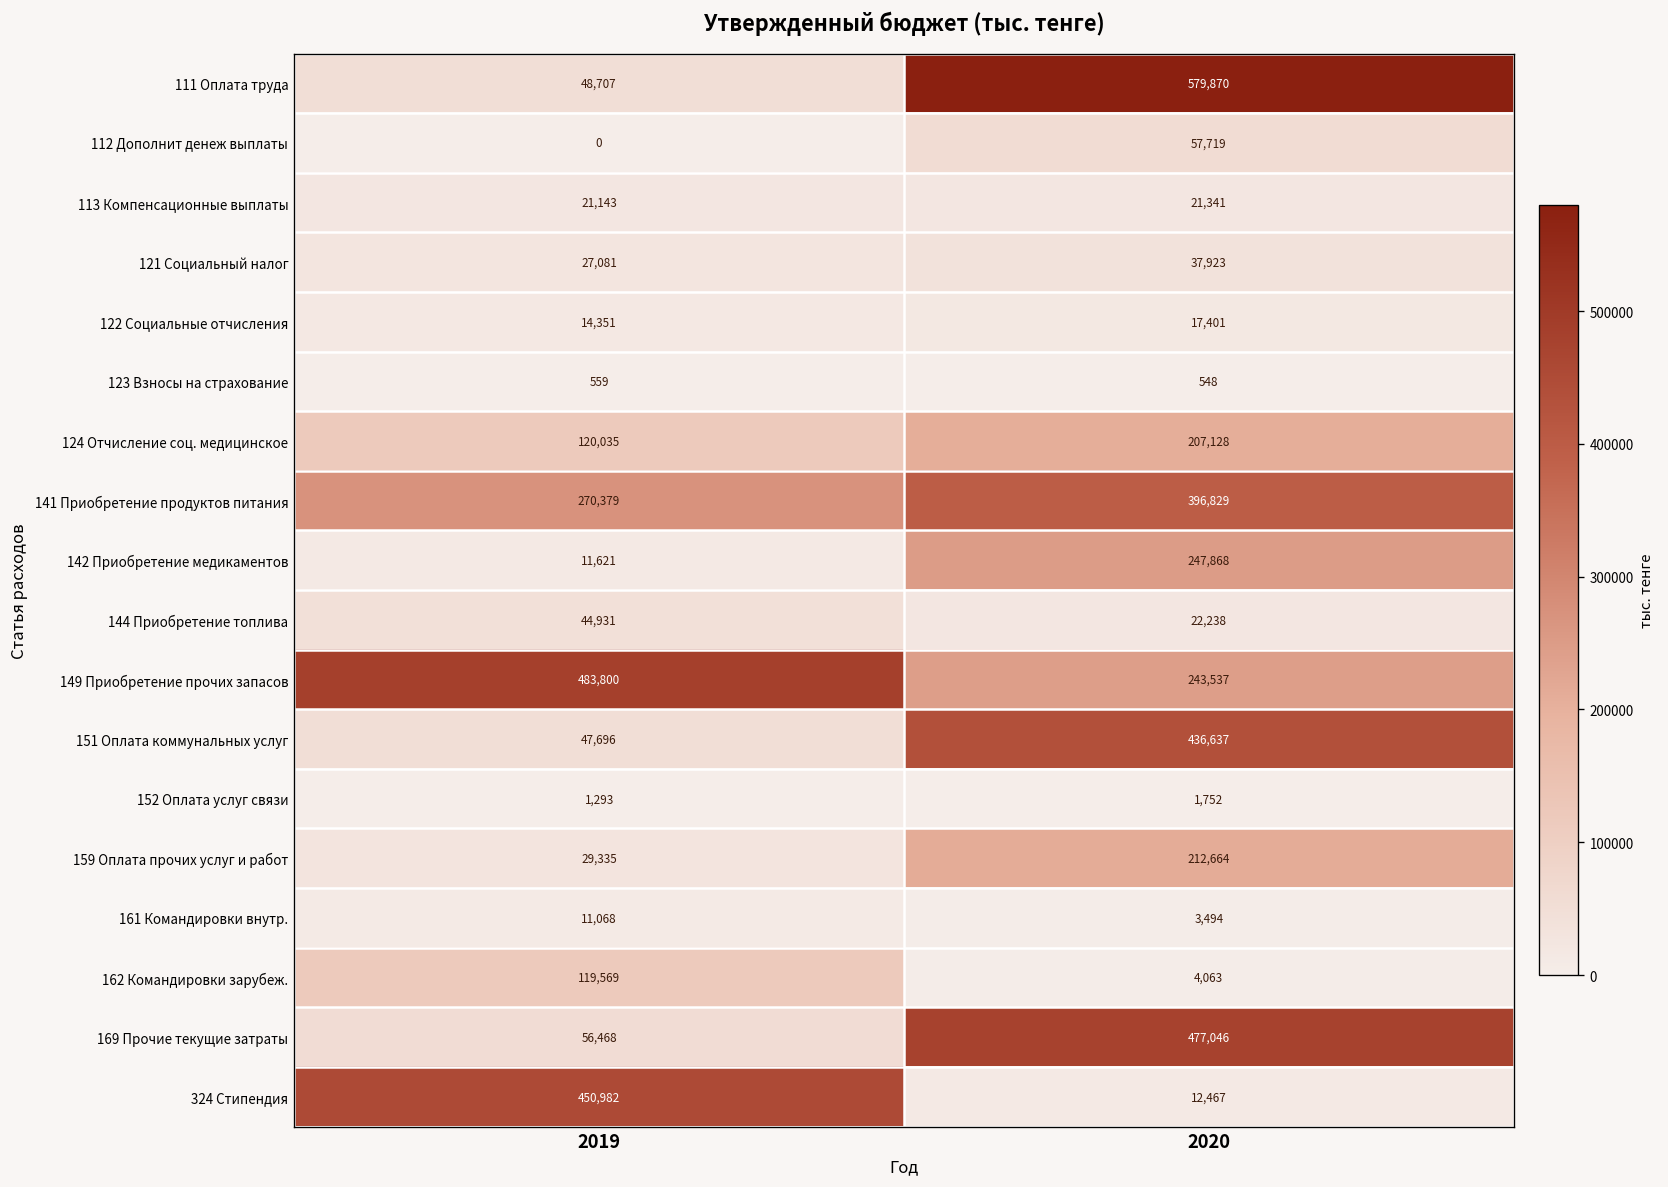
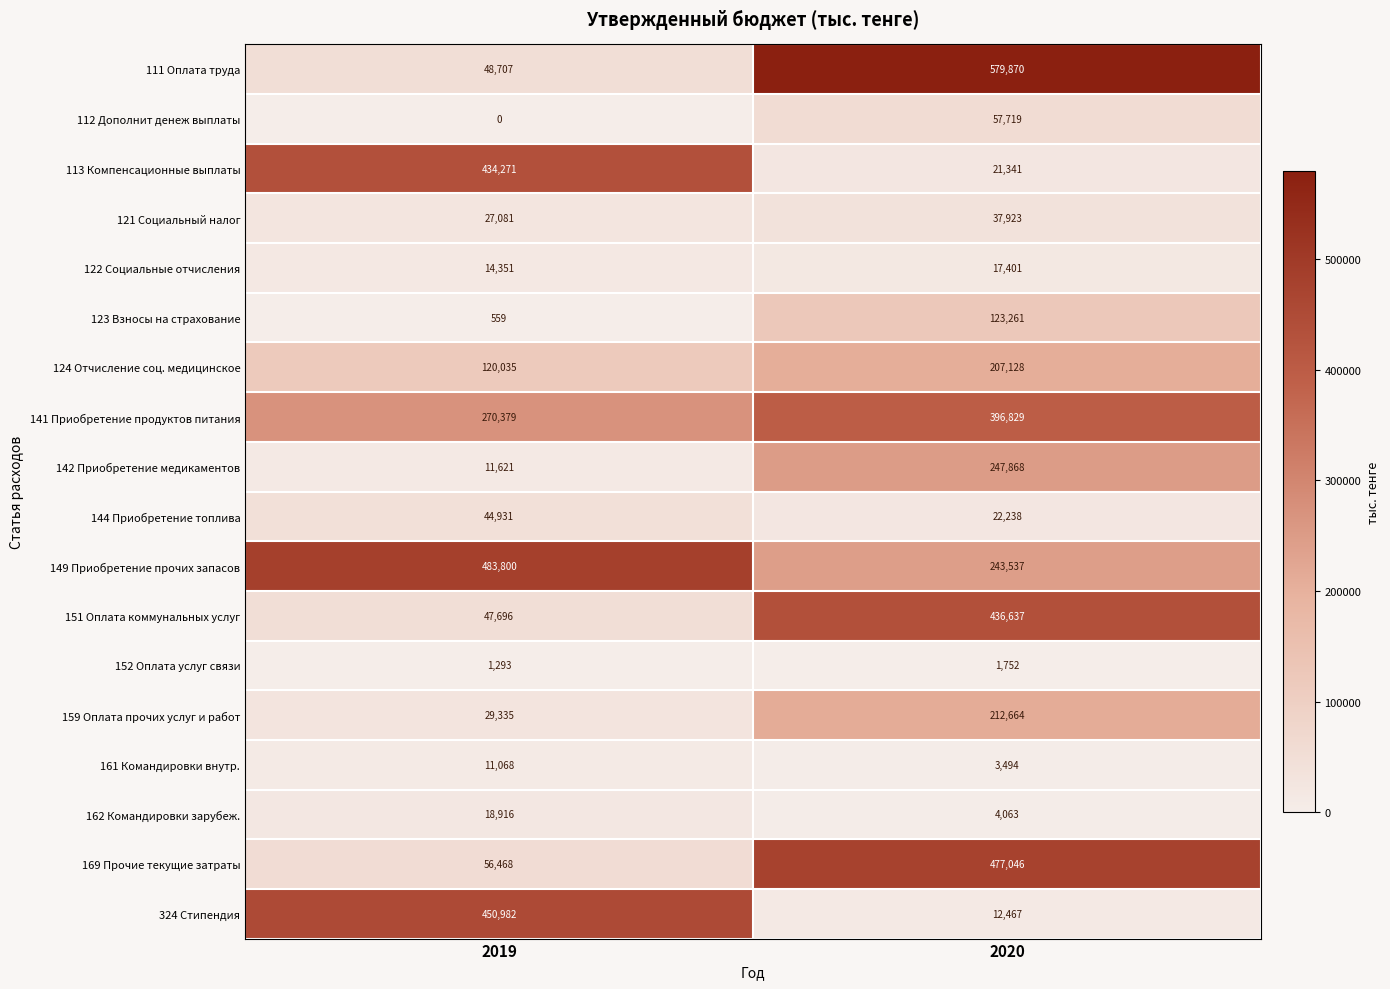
  {
    "111 Оплата труда": {
      "2019": "48,707",
      "2020": "579,870"
    },
    "112 Дополнит денеж выплаты": {
      "2019": "0",
      "2020": "57,719"
    },
    "113 Компенсационные выплаты": {
-     "2019": "21,143",
+     "2019": "434,271",
      "2020": "21,341"
    },
    "121 Социальный налог": {
      "2019": "27,081",
      "2020": "37,923"
    },
    "122 Социальные отчисления": {
      "2019": "14,351",
      "2020": "17,401"
    },
    "123 Взносы на страхование": {
      "2019": "559",
-     "2020": "548"
+     "2020": "123,261"
    },
    "124 Отчисление соц. медицинское": {
      "2019": "120,035",
      "2020": "207,128"
    },
    "141 Приобретение продуктов питания": {
      "2019": "270,379",
      "2020": "396,829"
    },
    "142 Приобретение медикаментов": {
      "2019": "11,621",
      "2020": "247,868"
    },
    "144 Приобретение топлива": {
      "2019": "44,931",
      "2020": "22,238"
    },
    "149 Приобретение прочих запасов": {
      "2019": "483,800",
      "2020": "243,537"
    },
    "151 Оплата коммунальных услуг": {
      "2019": "47,696",
      "2020": "436,637"
    },
    "152 Оплата услуг связи": {
      "2019": "1,293",
      "2020": "1,752"
    },
    "159 Оплата прочих услуг и работ": {
      "2019": "29,335",
      "2020": "212,664"
    },
    "161 Командировки внутр.": {
      "2019": "11,068",
      "2020": "3,494"
    },
    "162 Командировки зарубеж.": {
-     "2019": "119,569",
+     "2019": "18,916",
      "2020": "4,063"
    },
    "169 Прочие текущие затраты": {
      "2019": "56,468",
      "2020": "477,046"
    },
    "324 Стипендия": {
      "2019": "450,982",
      "2020": "12,467"
    }
  }
